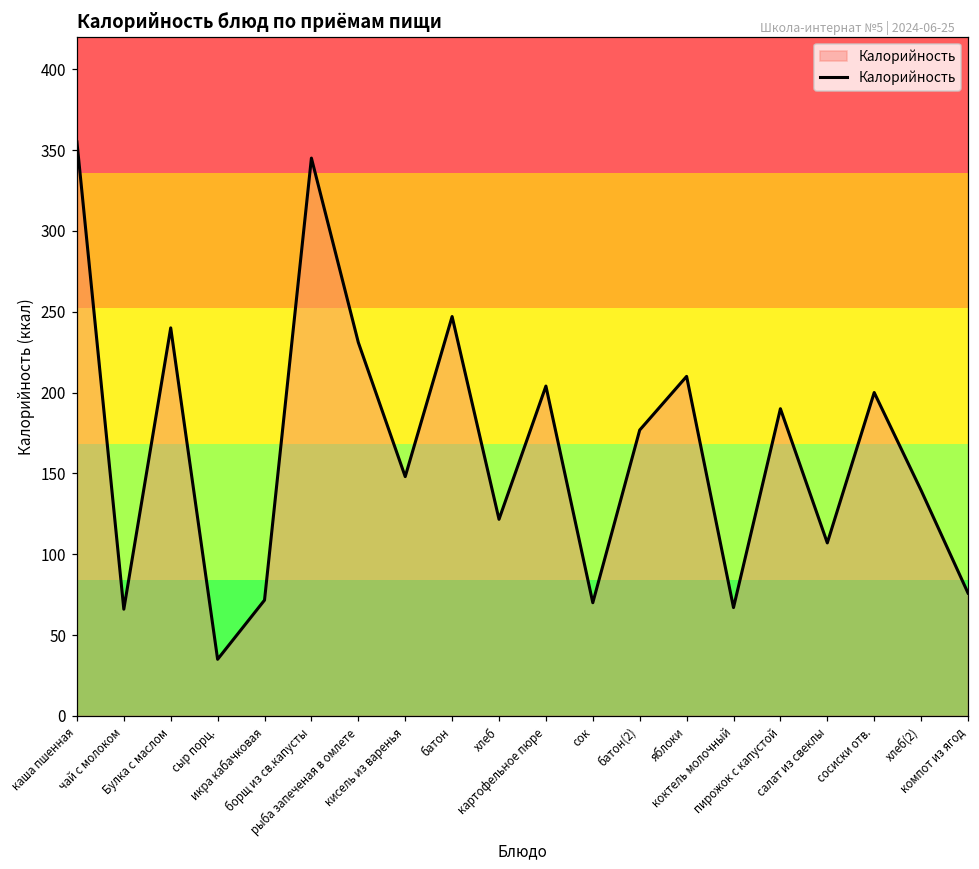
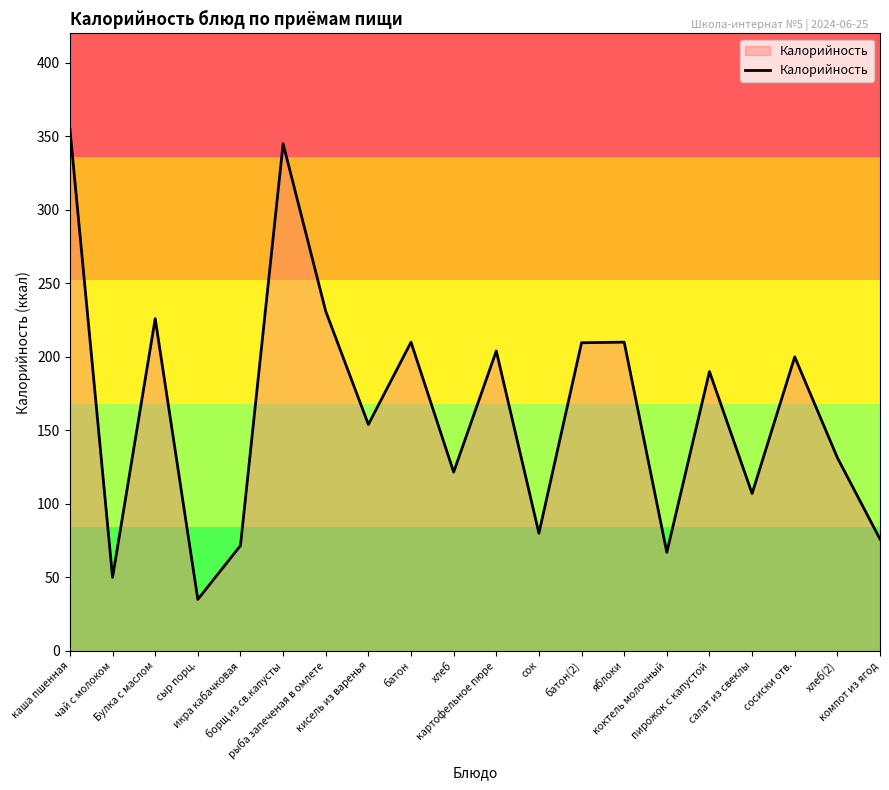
  {
    "каша пшенная": 355,
-   "чай с молоком": 66,
-   "Булка с маслом": 240,
+   "чай с молоком": 50,
+   "Булка с маслом": 226,
    "сыр порц.": 35,
    "икра кабачковая": 72,
    "борщ из св.капусты": 345,
    "рыба запеченая в омлете": 231,
-   "кисель из варенья": 148,
-   "батон": 247,
+   "кисель из варенья": 154,
+   "батон": 210,
    "хлеб": 122,
    "картофельное пюре": 204,
-   "сок": 70,
-   "батон(2)": 177,
+   "сок": 80,
+   "батон(2)": 210,
    "яблоки": 210,
    "коктель молочный": 67,
    "пирожок с капустой": 190,
    "салат из свеклы": 107,
    "сосиски отв.": 200,
-   "хлеб(2)": 140,
+   "хлеб(2)": 131,
    "компот из ягод": 76
  }
